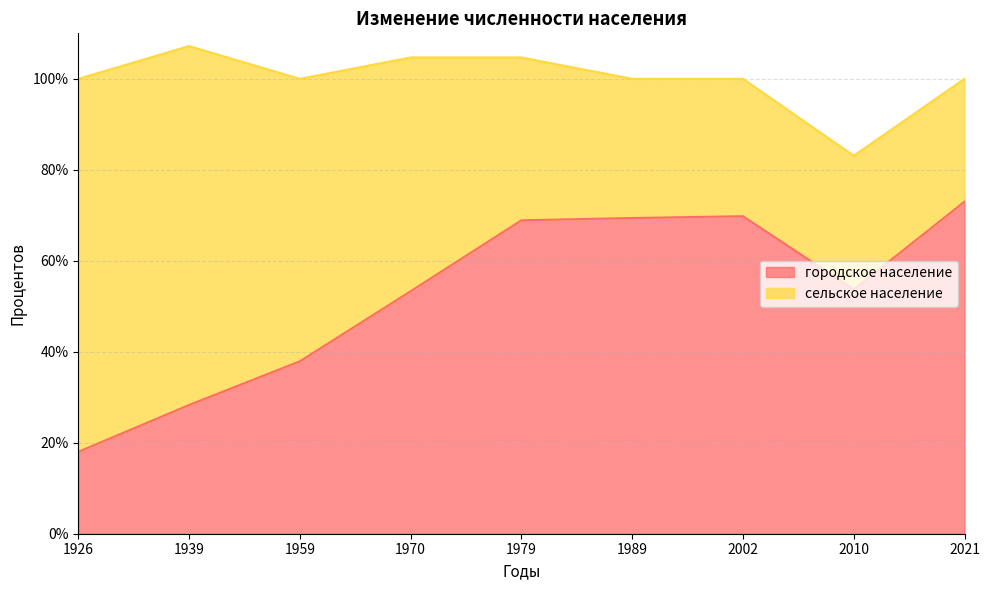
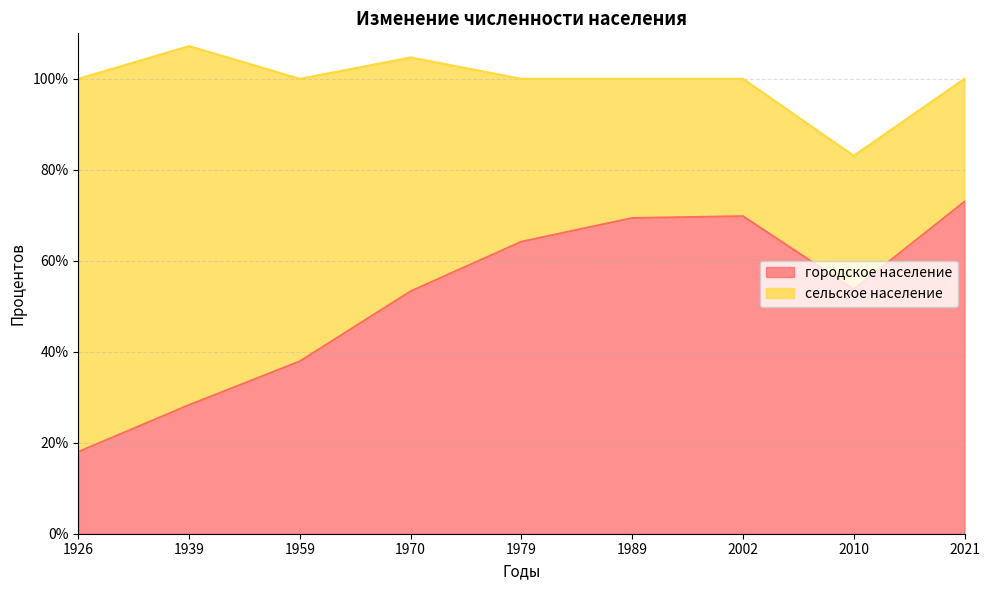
  {
    "городское население": {
      "1926": "18%",
      "1939": "28%",
      "1959": "38%",
      "1970": "53%",
-     "1979": "69%",
+     "1979": "64%",
      "1989": "69%",
      "2002": "70%",
      "2021": "73%"
    },
    "сельское население": {
      "1926": "82%",
      "1939": "79%",
      "1959": "62%",
      "1970": "51%",
      "1979": "36%",
      "1989": "31%",
      "2002": "30%",
      "2010": "29%",
      "2021": "27%"
    }
  }
